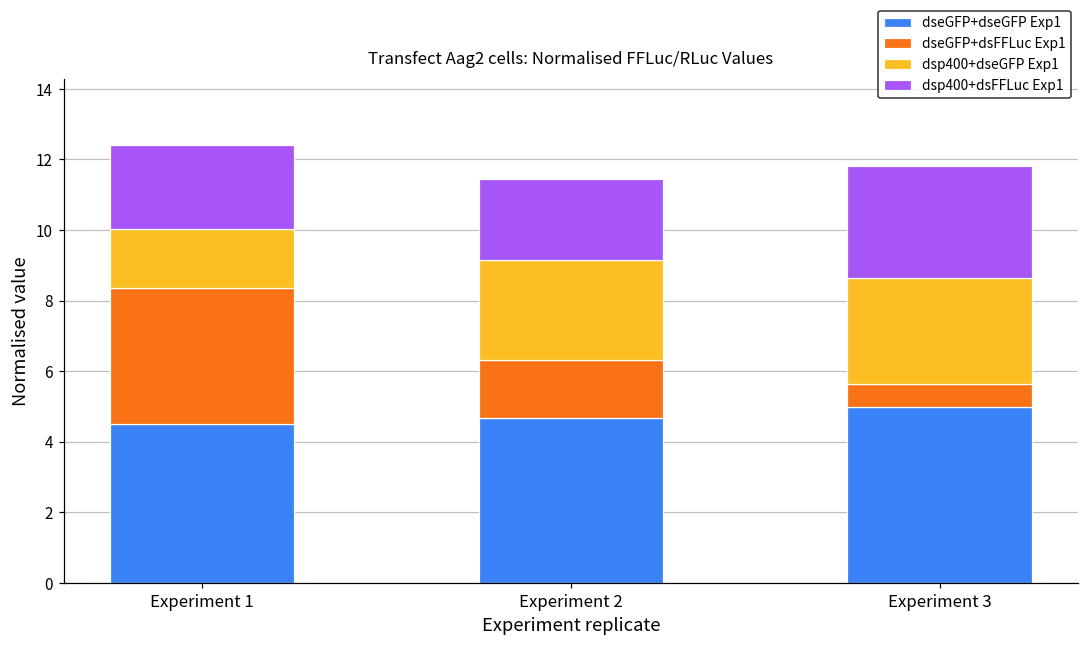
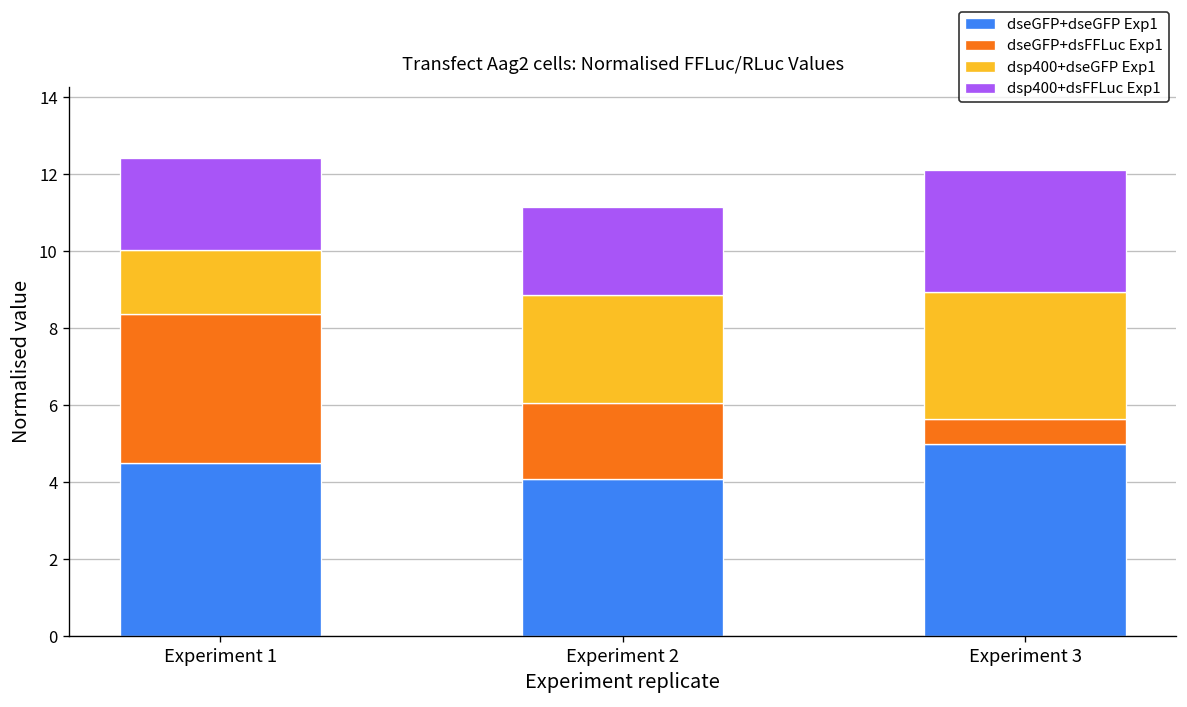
  {
    "dseGFP+dseGFP Exp1": {
      "Experiment 1": 4.5,
-     "Experiment 2": 4.7,
+     "Experiment 2": 4.1,
      "Experiment 3": 5.0
    },
    "dseGFP+dsFFLuc Exp1": {
      "Experiment 1": 3.9,
-     "Experiment 2": 1.7,
+     "Experiment 2": 2.0,
      "Experiment 3": 0.7
    },
    "dsp400+dseGFP Exp1": {
      "Experiment 1": 1.7,
      "Experiment 2": 2.8,
-     "Experiment 3": 3.0
+     "Experiment 3": 3.3
    },
    "dsp400+dsFFLuc Exp1": {
      "Experiment 1": 2.4,
      "Experiment 2": 2.3,
      "Experiment 3": 3.2
    }
  }
